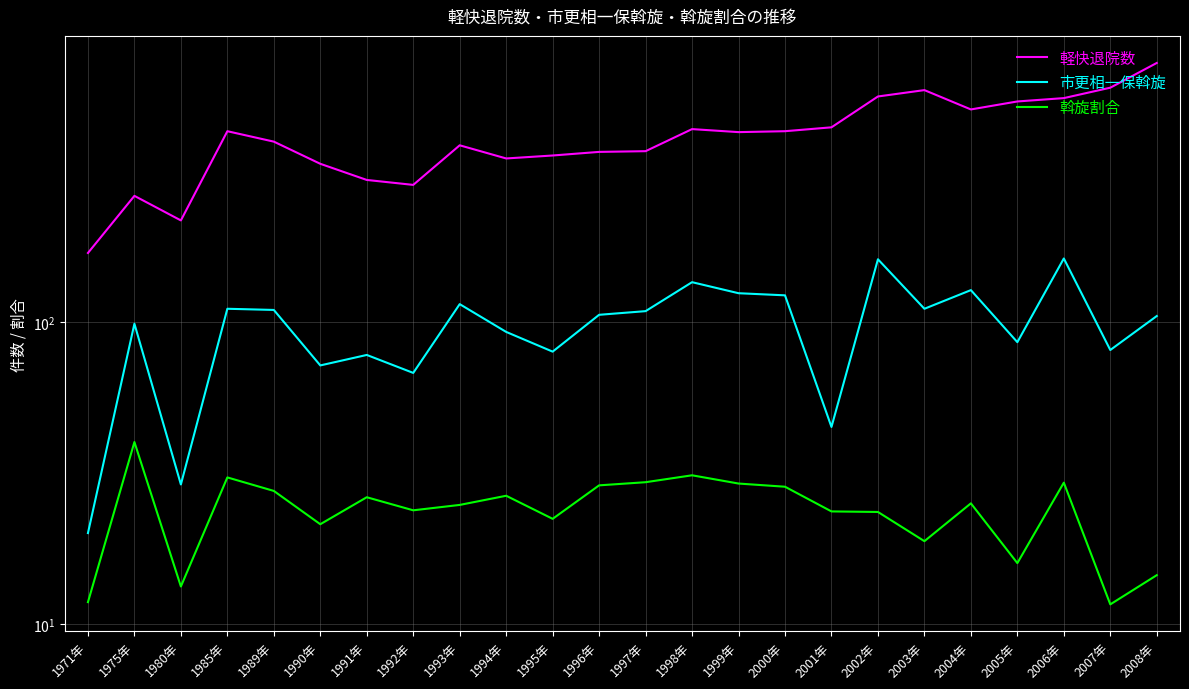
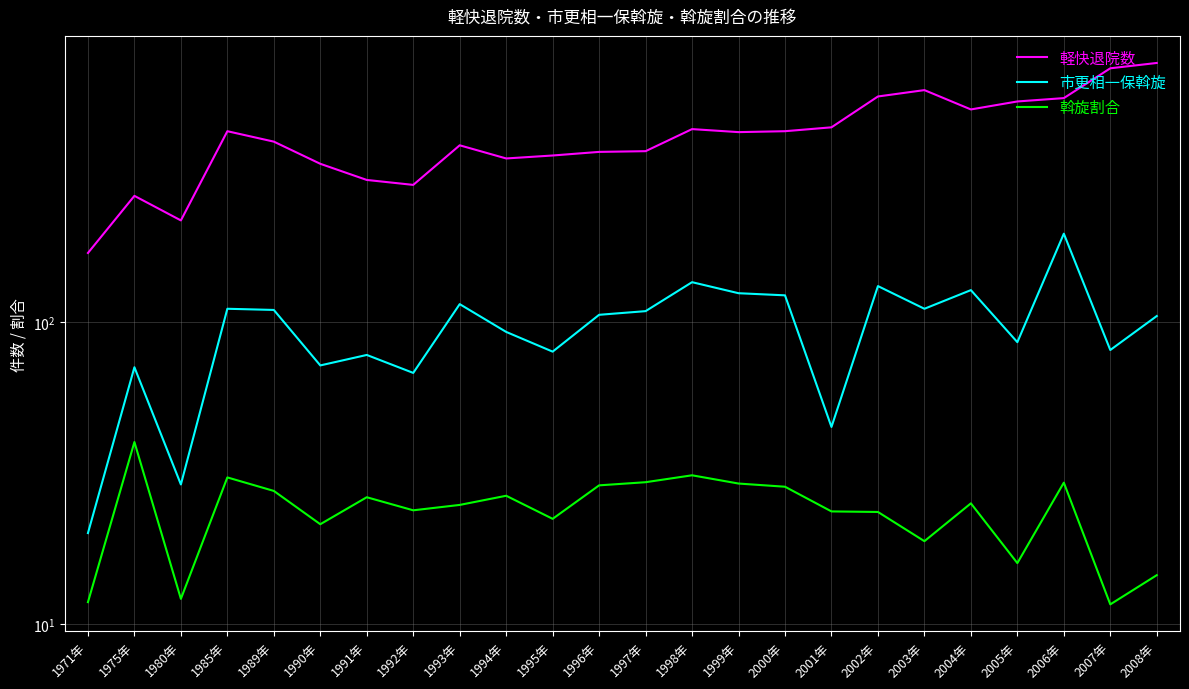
  {
    "軽快退院数": {
      "1971年": 170,
      "1975年": 260,
      "1980年": 220,
      "1985年": 430,
      "1989年": 400,
      "1990年": 340,
      "1991年": 300,
      "1992年": 290,
      "1993年": 390,
      "1994年": 350,
      "1995年": 360,
      "1996年": 370,
      "1997年": 370,
      "1998年": 440,
      "1999年": 430,
      "2000年": 430,
      "2001年": 440,
      "2002年": 560,
      "2003年": 590,
      "2004年": 510,
      "2005年": 540,
      "2006年": 560,
-     "2007年": 600,
+     "2007年": 700,
      "2008年": 730
    },
    "市更相一保斡旋": {
      "1971年": 20,
-     "1975年": 99,
+     "1975年": 71,
      "1980年": 29,
      "1985年": 111,
      "1989年": 110,
      "1990年": 72,
      "1991年": 78,
      "1992年": 68,
      "1993年": 115,
      "1994年": 93,
      "1995年": 80,
      "1996年": 106,
      "1997年": 109,
      "1998年": 140,
      "1999年": 125,
      "2000年": 123,
      "2001年": 45,
-     "2002年": 160,
+     "2002年": 130,
      "2003年": 111,
      "2004年": 128,
      "2005年": 86,
-     "2006年": 160,
+     "2006年": 200,
      "2007年": 81,
      "2008年": 105
    },
    "斡旋割合": {
      "1971年": 11.8,
      "1975年": 40,
-     "1980年": 13,
+     "1980年": 12.1,
      "1985年": 31,
      "1989年": 28,
      "1990年": 21,
      "1991年": 26,
      "1992年": 24,
      "1993年": 25,
      "1994年": 27,
      "1995年": 22,
      "1996年": 29,
      "1997年": 30,
      "1998年": 31,
      "1999年": 29,
      "2000年": 29,
      "2001年": 24,
      "2002年": 24,
      "2003年": 19,
      "2004年": 25,
      "2005年": 16,
      "2006年": 29,
      "2007年": 11.6,
      "2008年": 15
    }
  }
